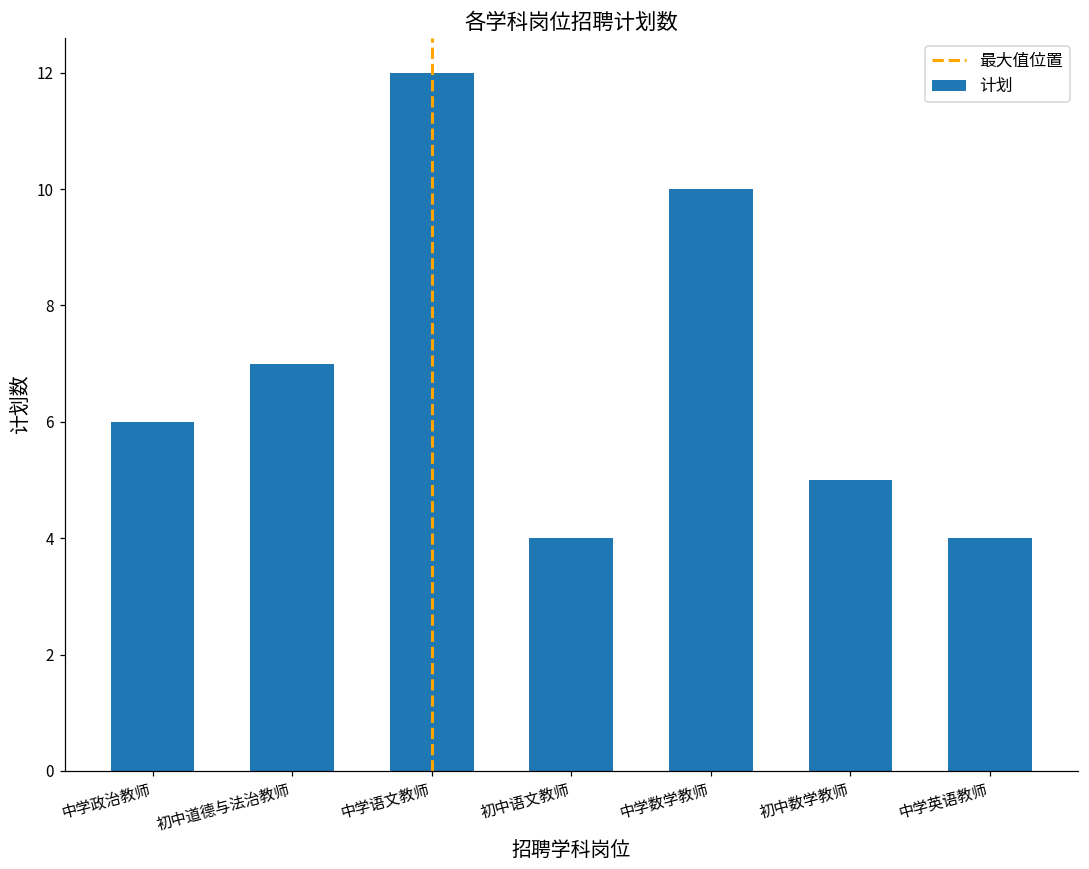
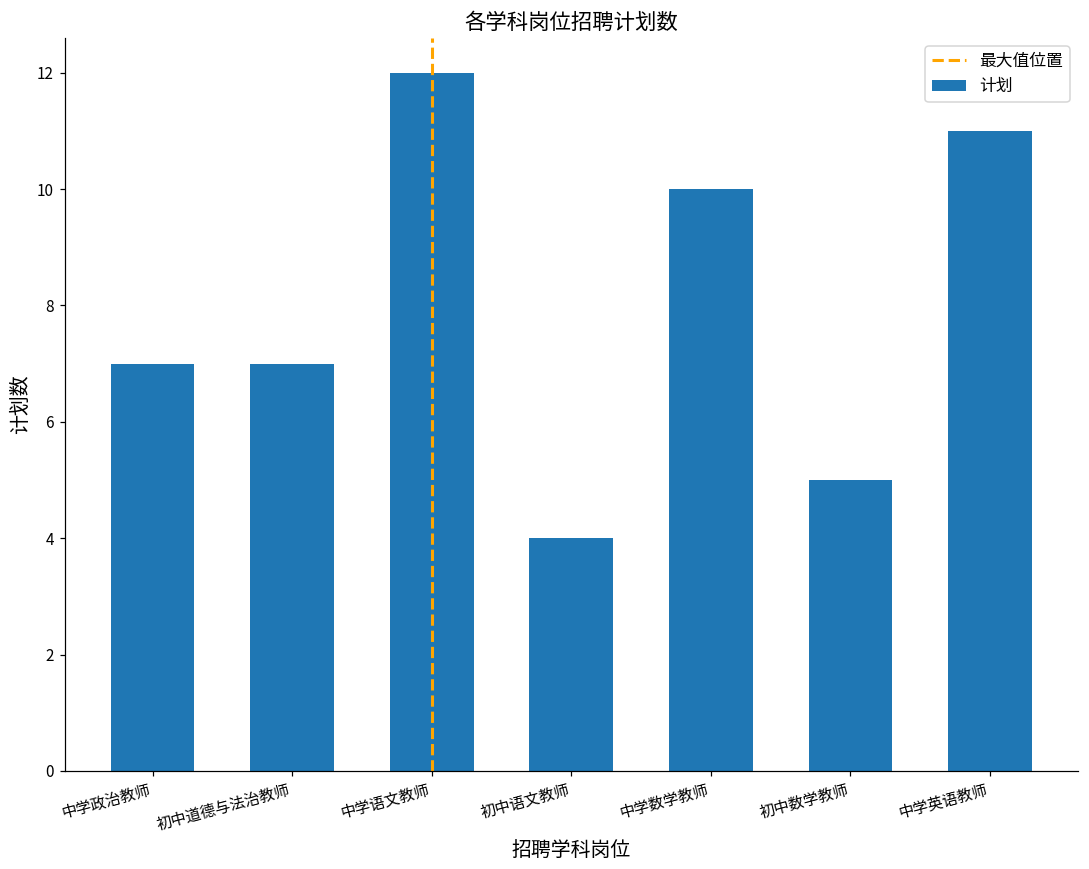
  {
-   "中学政治教师": 6,
+   "中学政治教师": 7,
    "初中道德与法治教师": 7,
    "中学语文教师": 12,
    "初中语文教师": 4,
    "中学数学教师": 10,
    "初中数学教师": 5,
-   "中学英语教师": 4
+   "中学英语教师": 11
  }
